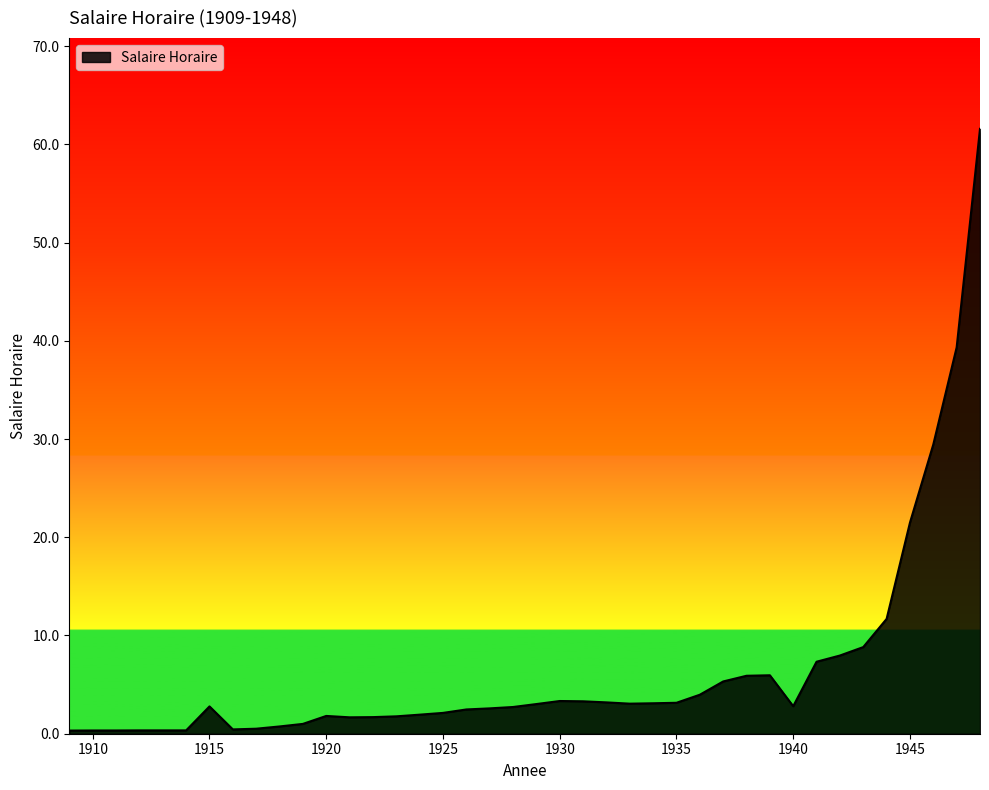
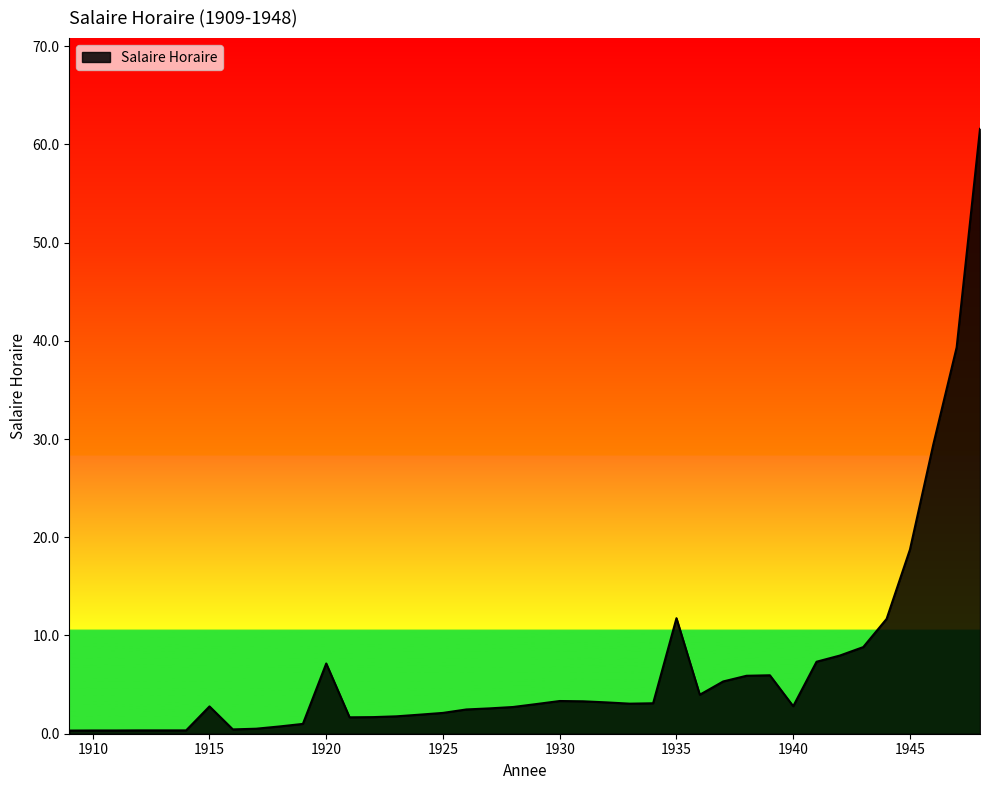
  {
    "1910": 0,
    "1915": 3,
-   "1920": 2,
+   "1920": 7,
    "1925": 2,
    "1930": 3,
-   "1935": 3,
+   "1935": 12,
    "1940": 3,
-   "1945": 21
+   "1945": 19
  }
